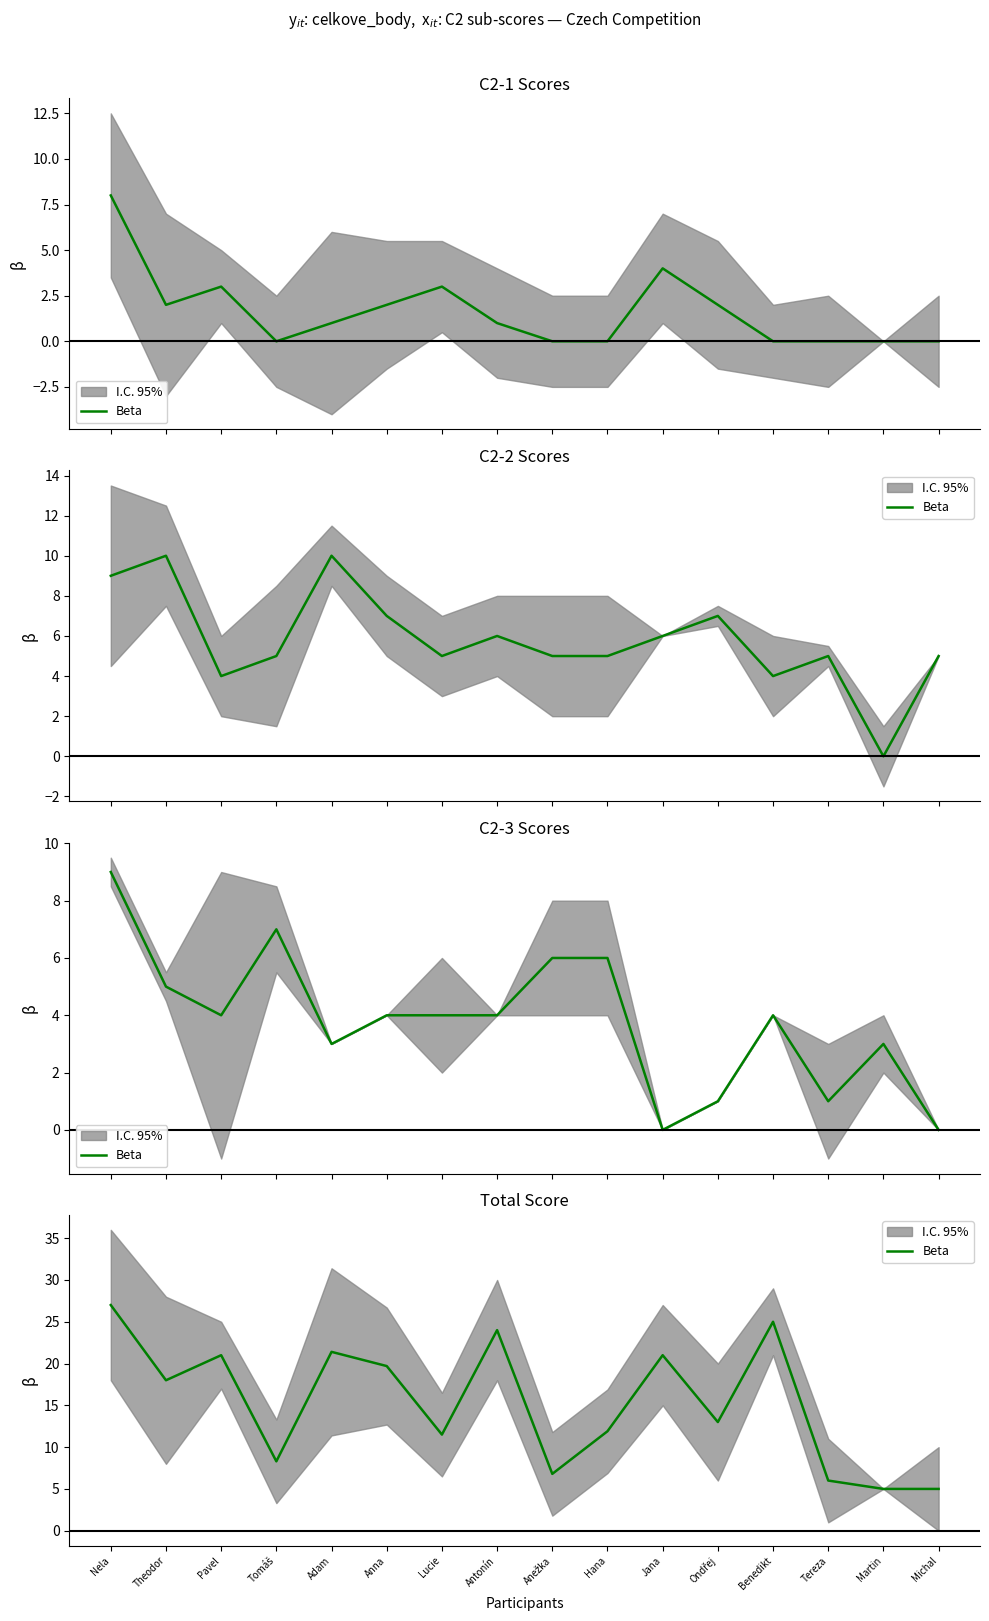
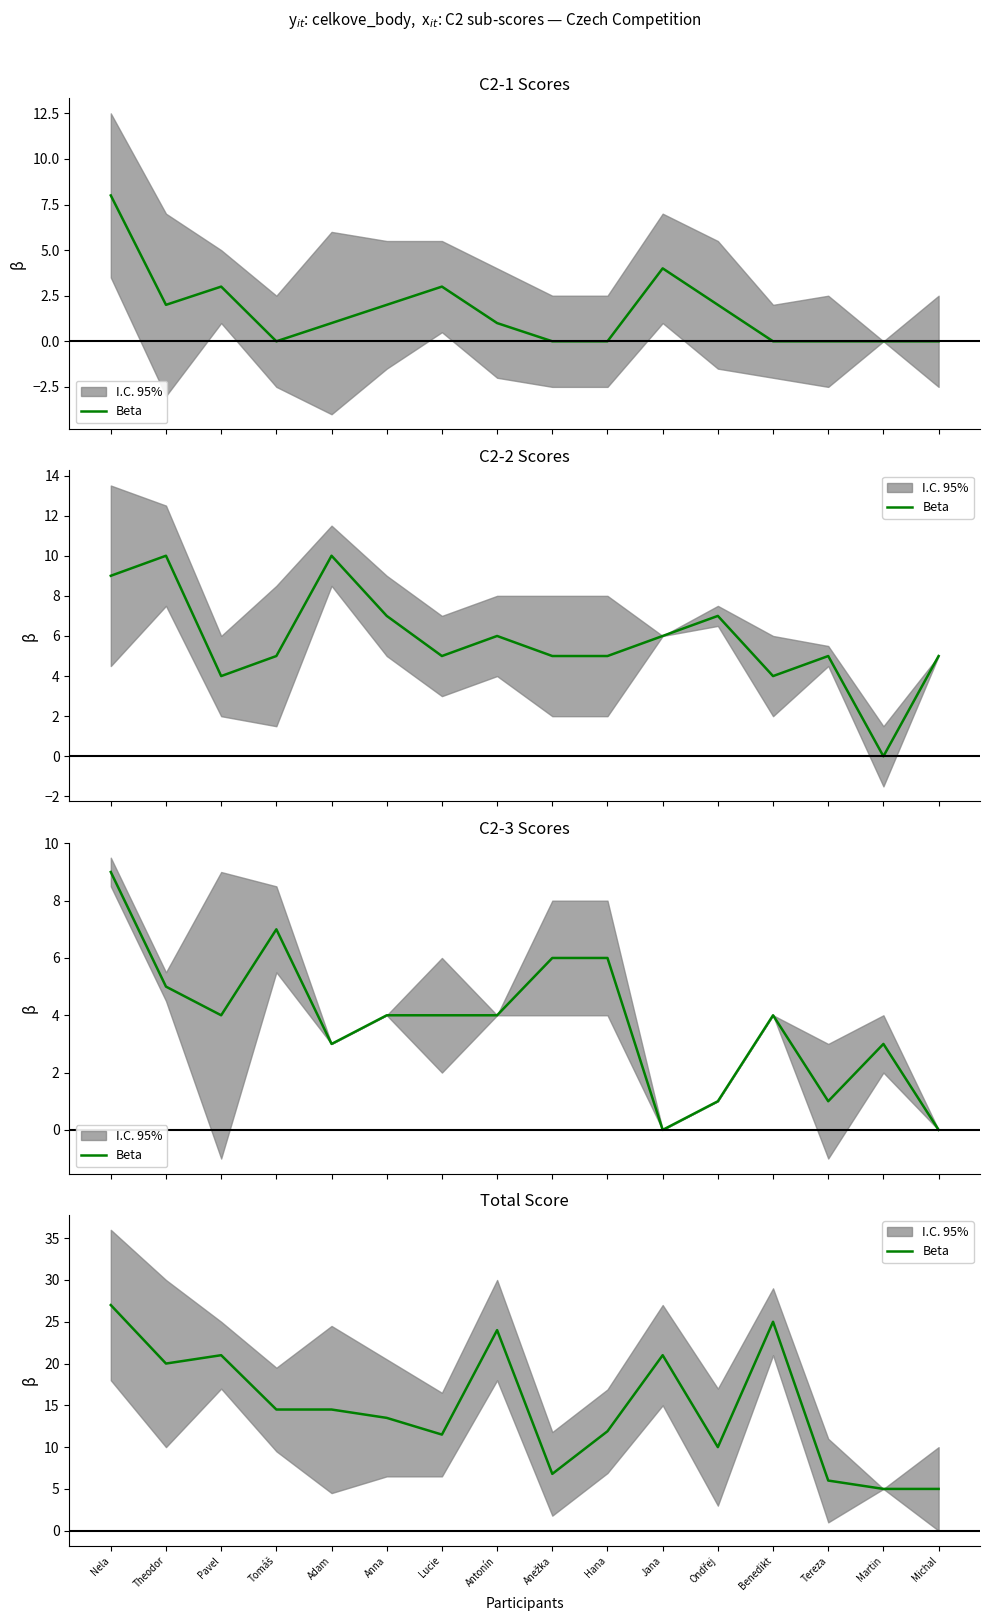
  {
    "Total Score": {
      "Beta": {
        "Nela": 27,
-       "Theodor": 18,
+       "Theodor": 20,
        "Pavel": 21,
-       "Tomáš": 8,
-       "Adam": 21,
-       "Anna": 20,
+       "Tomáš": 15,
+       "Adam": 15,
+       "Anna": 14,
        "Lucie": 12,
        "Antonín": 24,
        "Anežka": 7,
        "Hana": 12,
        "Jana": 21,
-       "Ondřej": 13,
+       "Ondřej": 10,
        "Benedikt": 25,
        "Tereza": 6,
        "Michal": 5
      },
      "I.C. 95%": {
        "Michal": 10
      }
    }
  }
